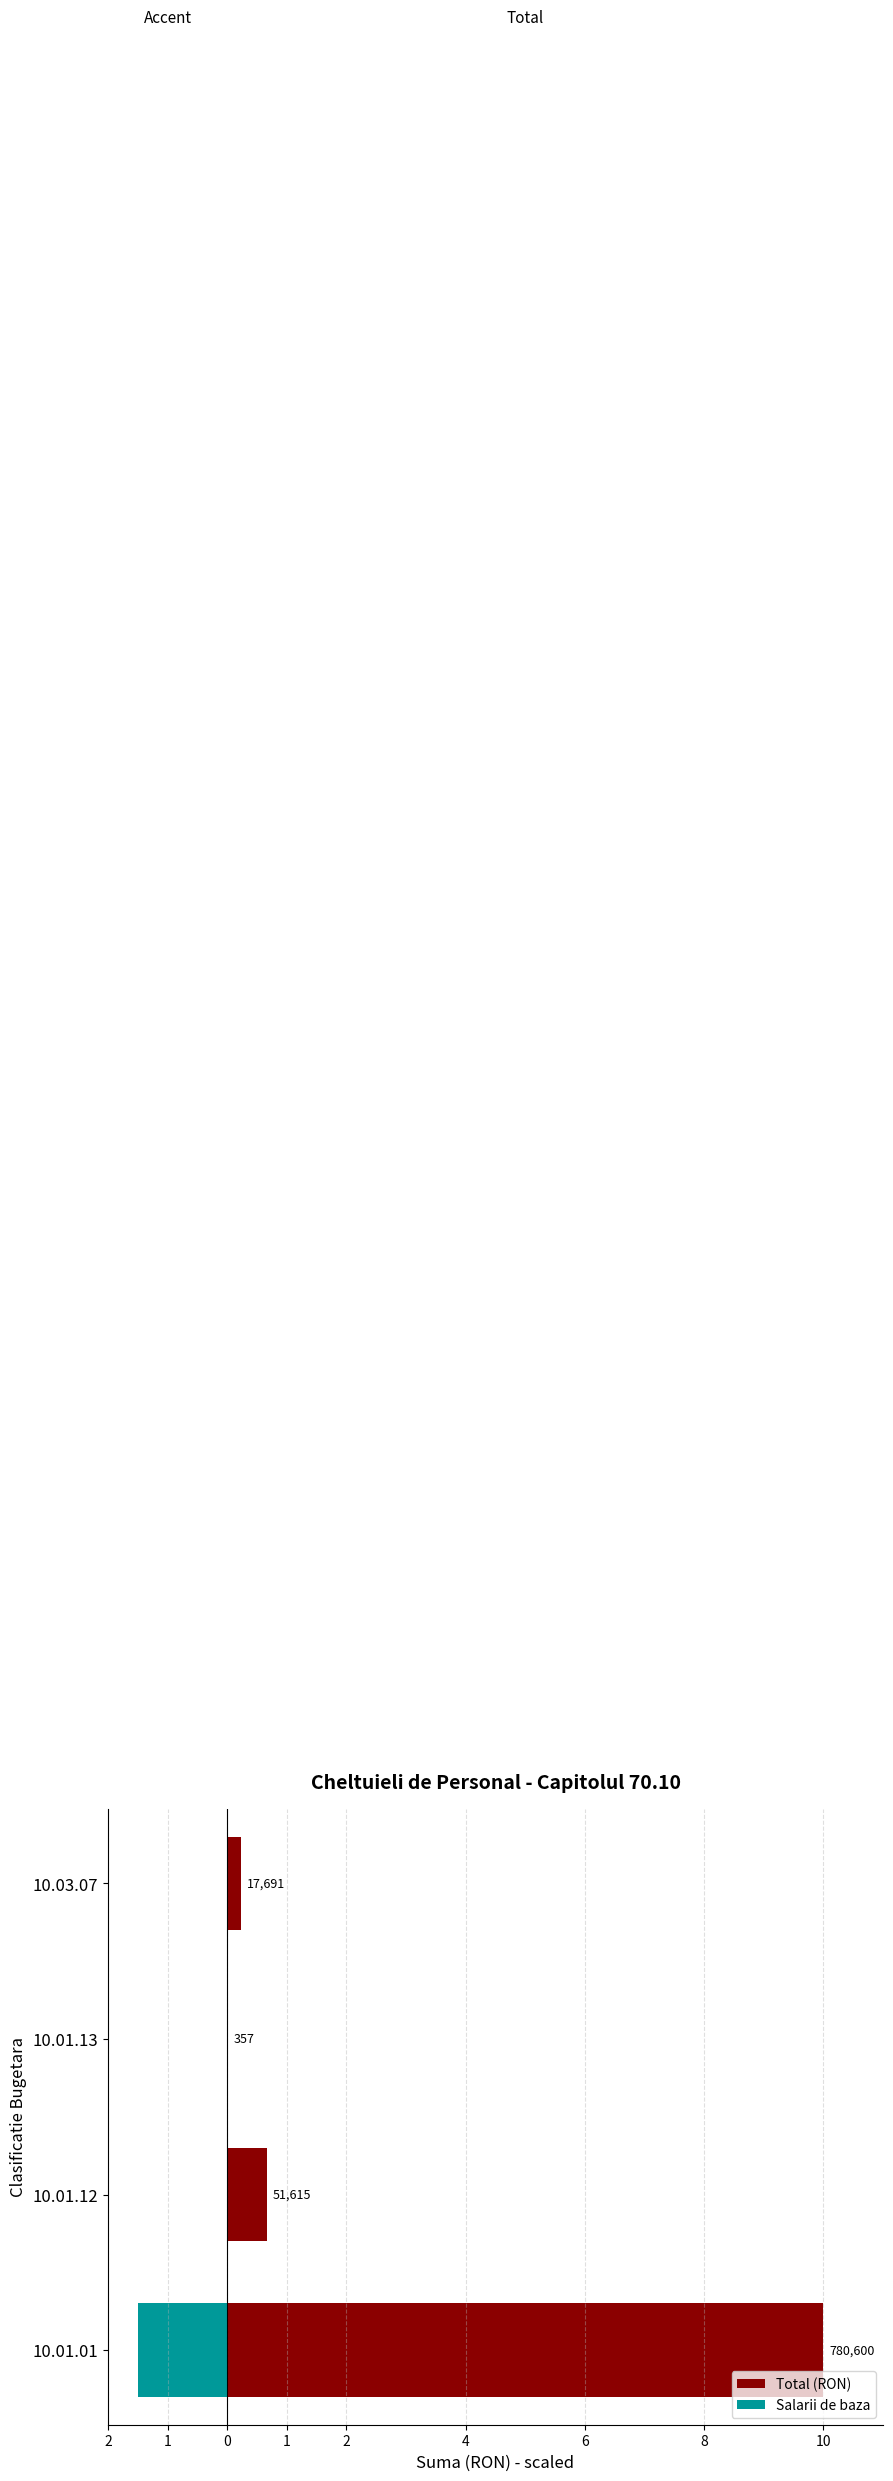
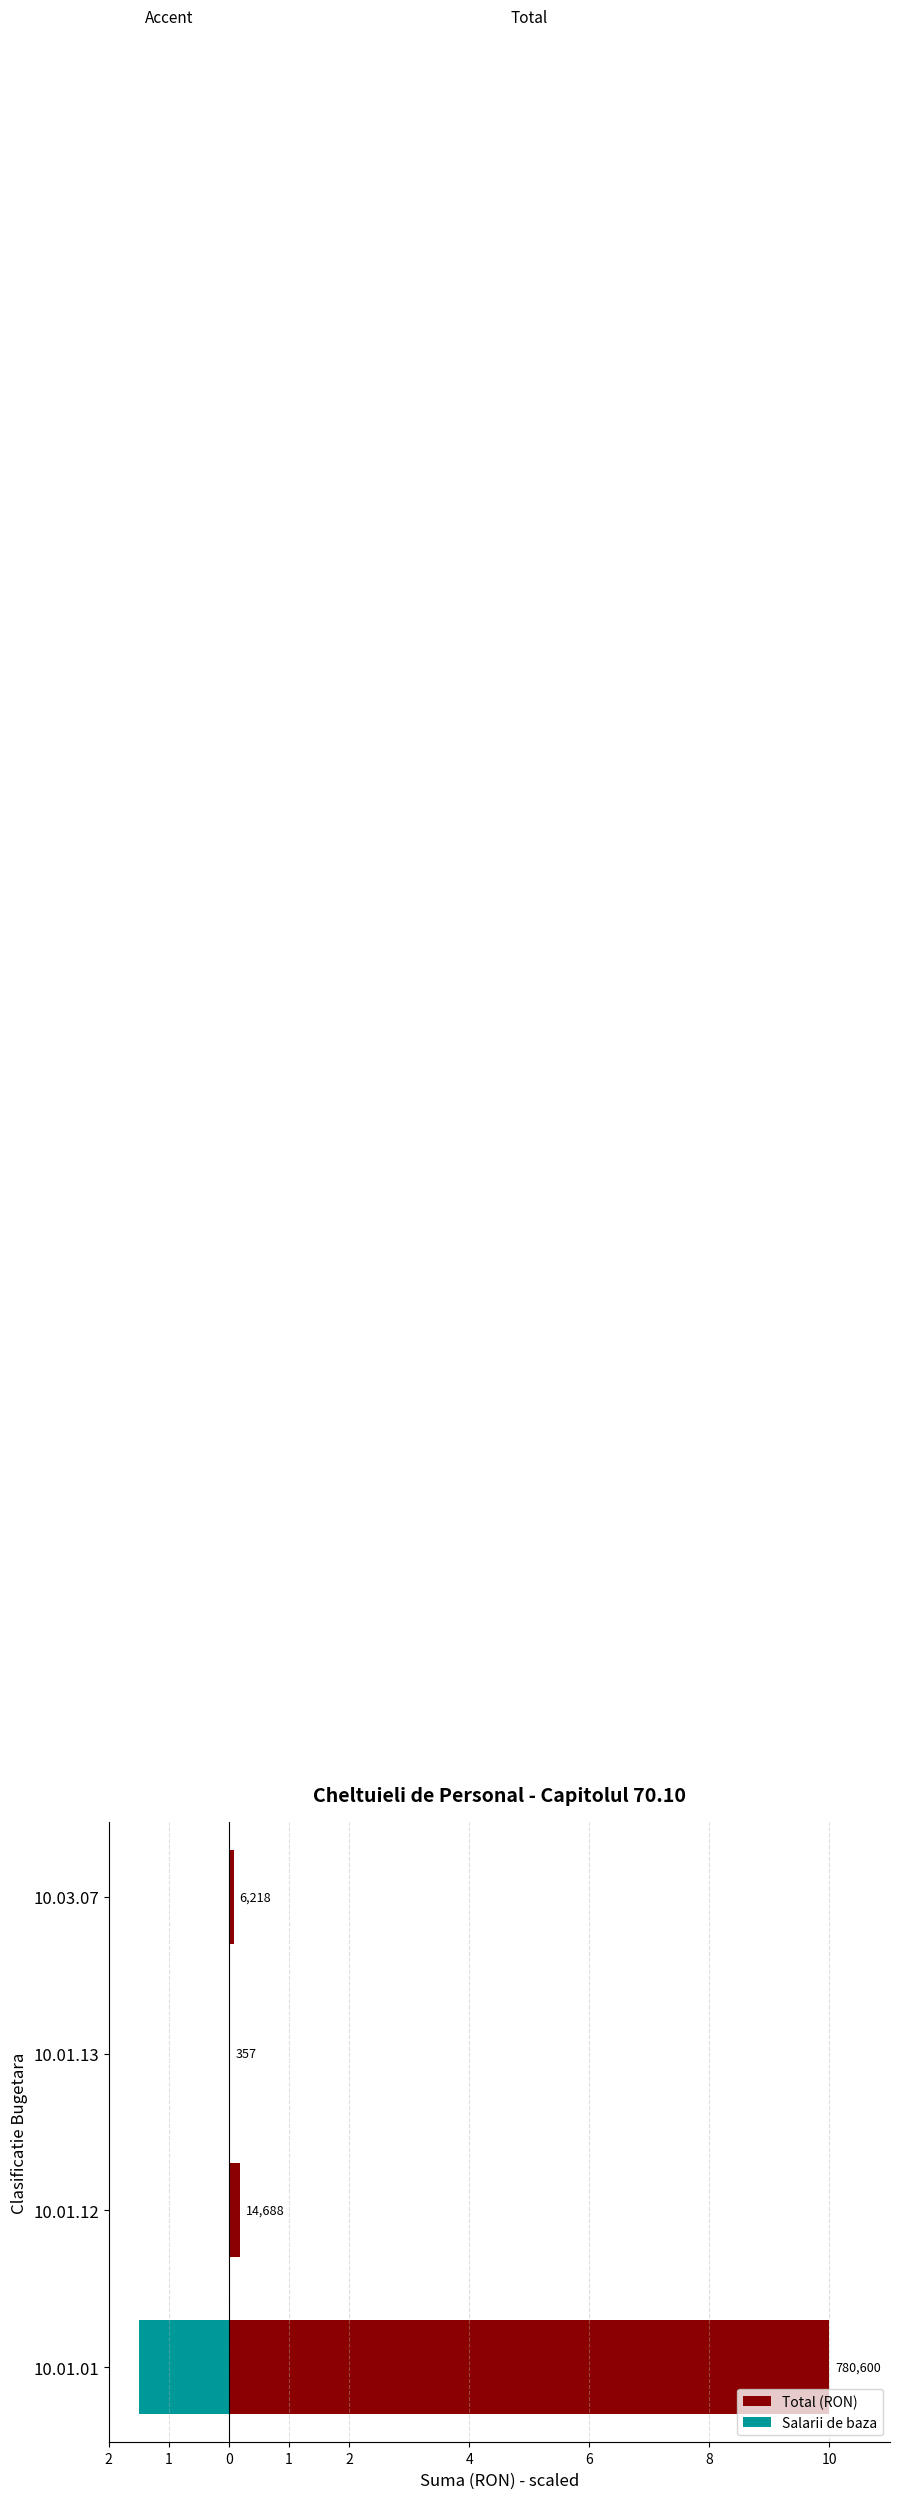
  {
    "Total (RON)": {
-     "10.03.07": "17,691",
-     "10.01.12": "51,615"
+     "10.03.07": "6,218",
+     "10.01.12": "14,688"
    }
  }
